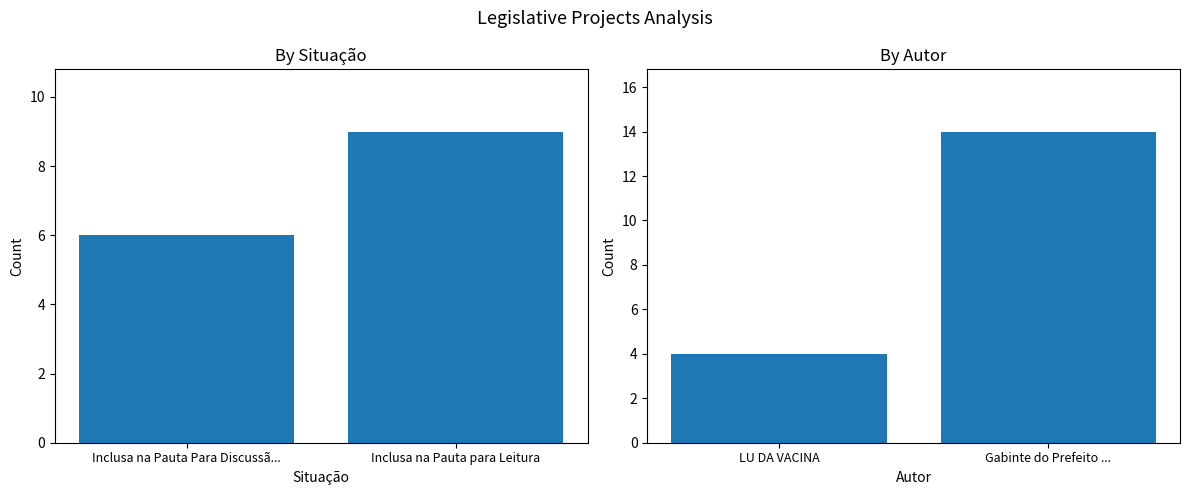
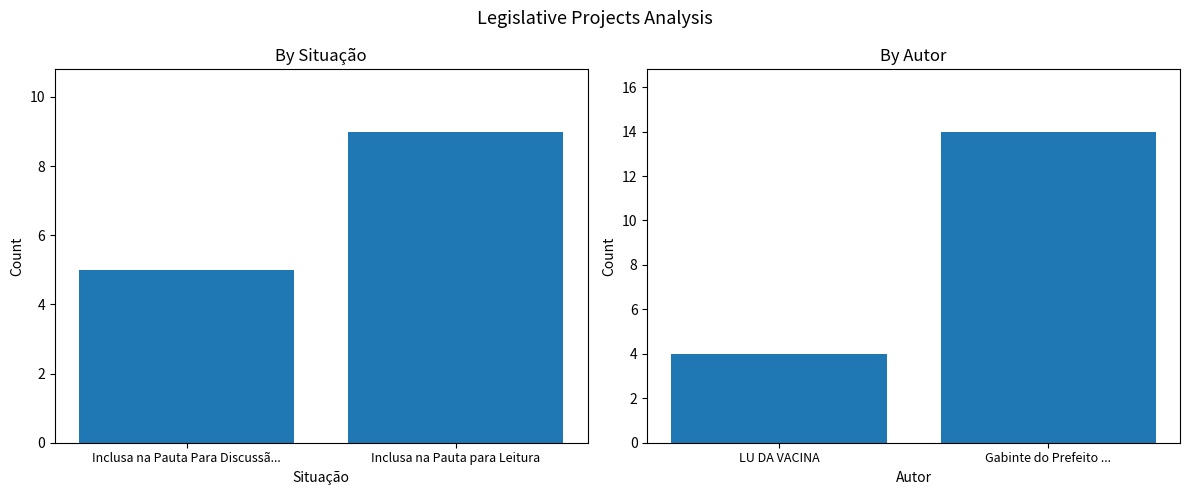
  {
    "By Situação": {
-     "Inclusa na Pauta Para Discussã...": 6,
+     "Inclusa na Pauta Para Discussã...": 5,
      "Inclusa na Pauta para Leitura": 9
    },
    "By Autor": {
      "LU DA VACINA": 4.0,
      "Gabinte do Prefeito ...": 14.0
    }
  }
